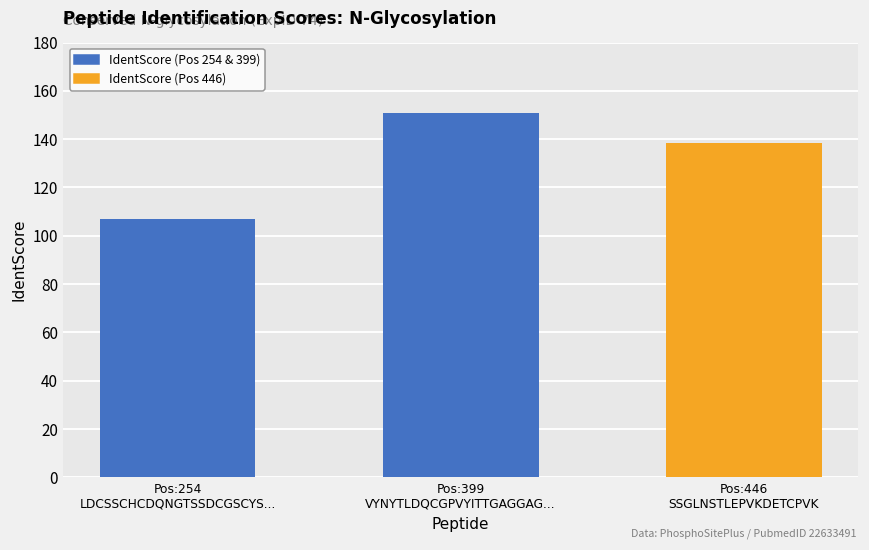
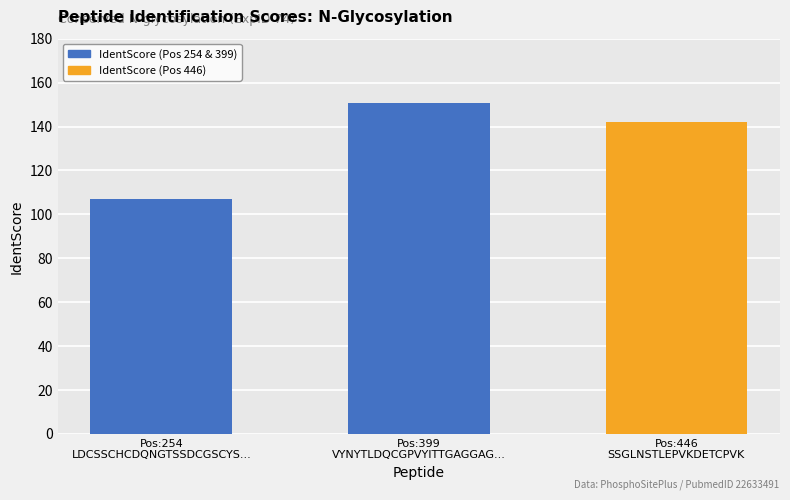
  {
    "Pos:254 LDCSSCHCDQNGTSSDCGSCYS...": 107,
    "Pos:399 VYNYTLDQCGPVYITTGAGGAG...": 151,
-   "Pos:446 SSGLNSTLEPVKDETCPVK": 138
+   "Pos:446 SSGLNSTLEPVKDETCPVK": 142
  }
